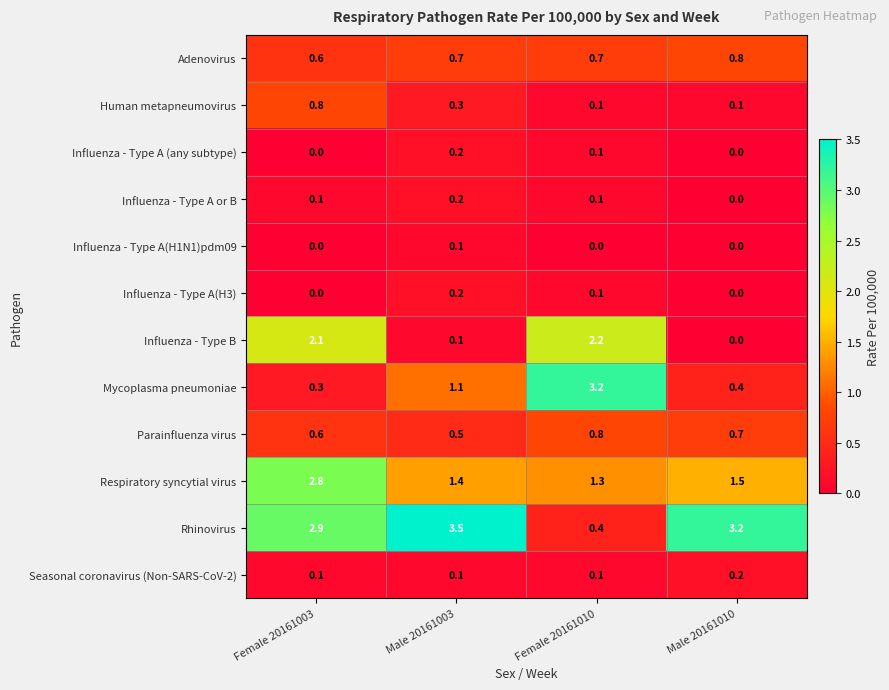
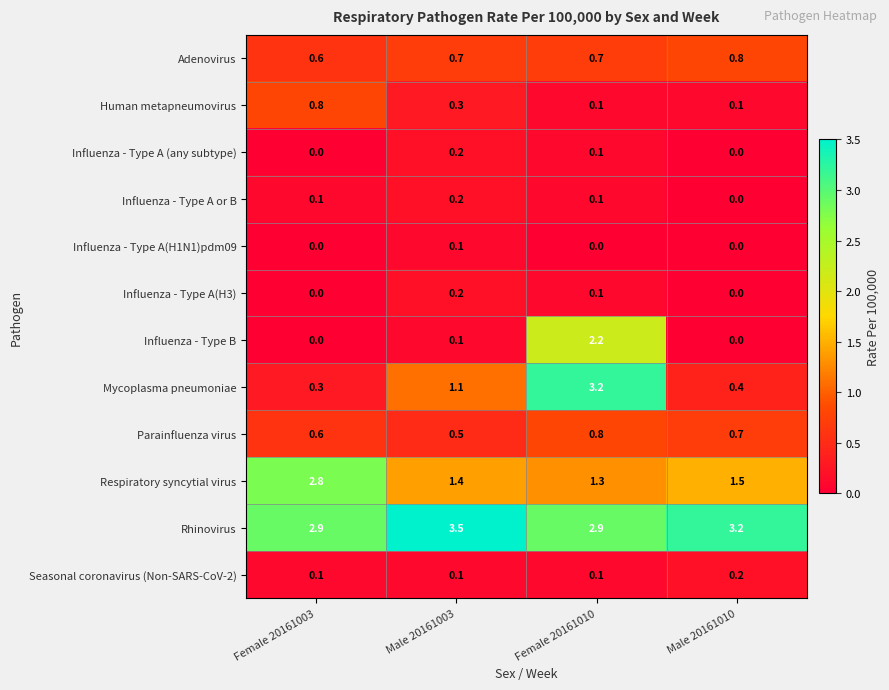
  {
    "Adenovirus": {
      "Female 20161003": 0.6,
      "Male 20161003": 0.7,
      "Female 20161010": 0.7,
      "Male 20161010": 0.8
    },
    "Human metapneumovirus": {
      "Female 20161003": 0.8,
      "Male 20161003": 0.3,
      "Female 20161010": 0.1,
      "Male 20161010": 0.1
    },
    "Influenza - Type A (any subtype)": {
      "Female 20161003": 0.0,
      "Male 20161003": 0.2,
      "Female 20161010": 0.1,
      "Male 20161010": 0.0
    },
    "Influenza - Type A or B": {
      "Female 20161003": 0.1,
      "Male 20161003": 0.2,
      "Female 20161010": 0.1,
      "Male 20161010": 0.0
    },
    "Influenza - Type A(H1N1)pdm09": {
      "Female 20161003": 0.0,
      "Male 20161003": 0.1,
      "Female 20161010": 0.0,
      "Male 20161010": 0.0
    },
    "Influenza - Type A(H3)": {
      "Female 20161003": 0.0,
      "Male 20161003": 0.2,
      "Female 20161010": 0.1,
      "Male 20161010": 0.0
    },
    "Influenza - Type B": {
-     "Female 20161003": 2.1,
+     "Female 20161003": 0.0,
      "Male 20161003": 0.1,
      "Female 20161010": 2.2,
      "Male 20161010": 0.0
    },
    "Mycoplasma pneumoniae": {
      "Female 20161003": 0.3,
      "Male 20161003": 1.1,
      "Female 20161010": 3.2,
      "Male 20161010": 0.4
    },
    "Parainfluenza virus": {
      "Female 20161003": 0.6,
      "Male 20161003": 0.5,
      "Female 20161010": 0.8,
      "Male 20161010": 0.7
    },
    "Respiratory syncytial virus": {
      "Female 20161003": 2.8,
      "Male 20161003": 1.4,
      "Female 20161010": 1.3,
      "Male 20161010": 1.5
    },
    "Rhinovirus": {
      "Female 20161003": 2.9,
      "Male 20161003": 3.5,
-     "Female 20161010": 0.4,
+     "Female 20161010": 2.9,
      "Male 20161010": 3.2
    },
    "Seasonal coronavirus (Non-SARS-CoV-2)": {
      "Female 20161003": 0.1,
      "Male 20161003": 0.1,
      "Female 20161010": 0.1,
      "Male 20161010": 0.2
    }
  }
